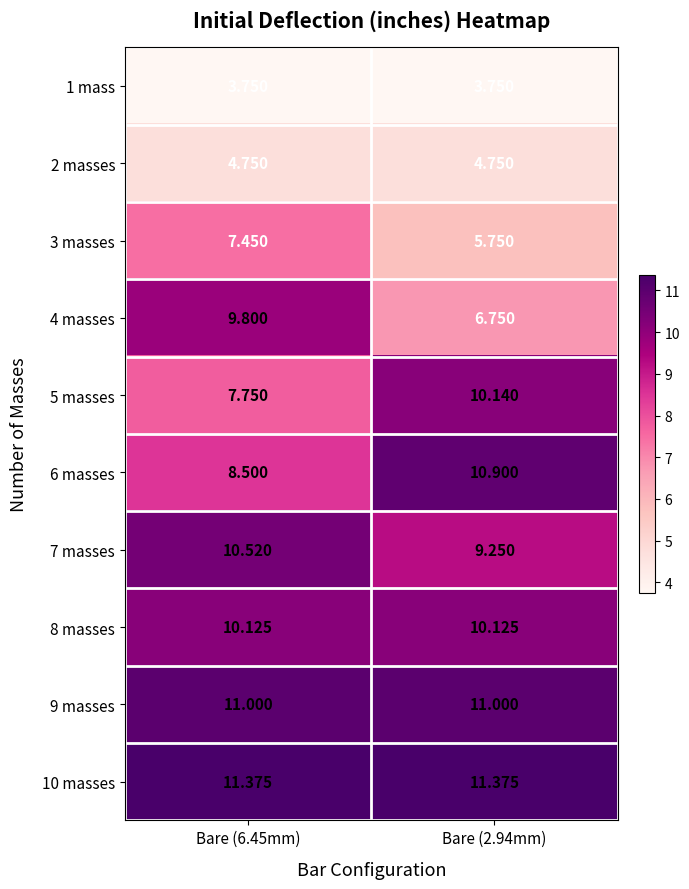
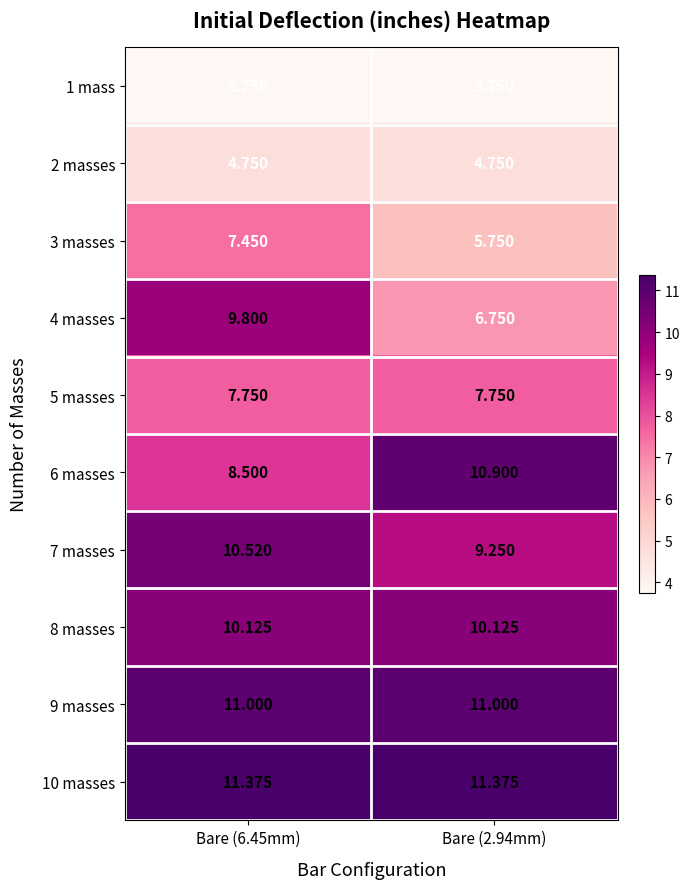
  {
    "3 masses": {
      "Bare (6.45mm)": 7.450,
      "Bare (2.94mm)": 5.750
    },
    "4 masses": {
      "Bare (6.45mm)": 9.800,
      "Bare (2.94mm)": 6.750
    },
    "5 masses": {
      "Bare (6.45mm)": 7.750,
-     "Bare (2.94mm)": 10.140
+     "Bare (2.94mm)": 7.750
    },
    "6 masses": {
      "Bare (6.45mm)": 8.500,
      "Bare (2.94mm)": 10.900
    },
    "7 masses": {
      "Bare (6.45mm)": 10.520,
      "Bare (2.94mm)": 9.250
    },
    "8 masses": {
      "Bare (6.45mm)": 10.125,
      "Bare (2.94mm)": 10.125
    },
    "9 masses": {
      "Bare (6.45mm)": 11.000,
      "Bare (2.94mm)": 11.000
    },
    "10 masses": {
      "Bare (6.45mm)": 11.375,
      "Bare (2.94mm)": 11.375
    }
  }
